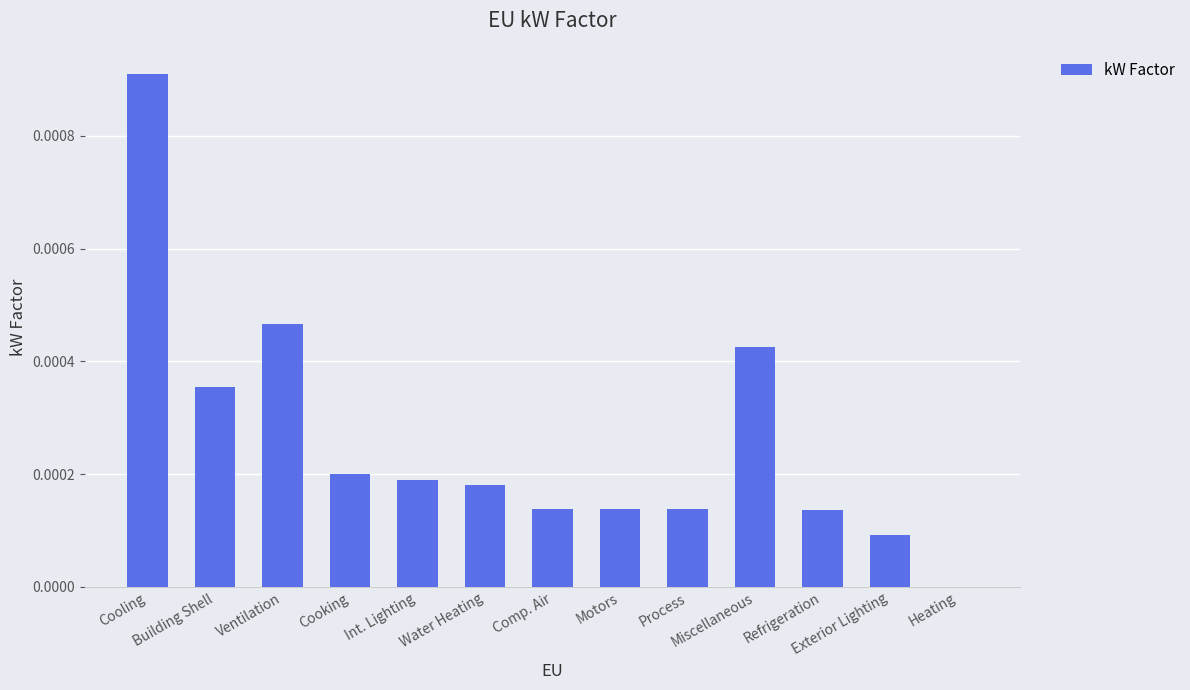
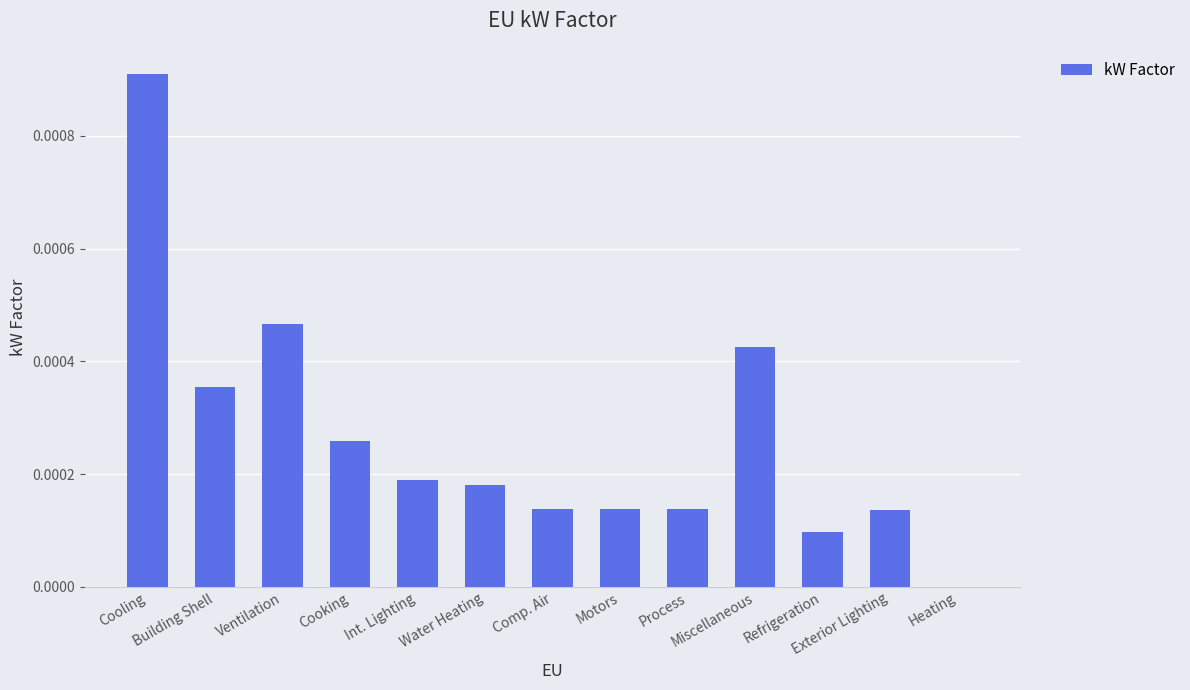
  {
    "Cooling": 0.00091,
    "Building Shell": 0.00035,
    "Ventilation": 0.00047,
-   "Cooking": 0.00020,
+   "Cooking": 0.00026,
    "Int. Lighting": 0.00019,
    "Water Heating": 0.00018,
    "Comp. Air": 0.00014,
    "Motors": 0.00014,
    "Process": 0.00014,
    "Miscellaneous": 0.00043,
-   "Refrigeration": 0.00014,
-   "Exterior Lighting": 0.00009,
+   "Refrigeration": 0.00010,
+   "Exterior Lighting": 0.00014,
    "Heating": 0.00000
  }
